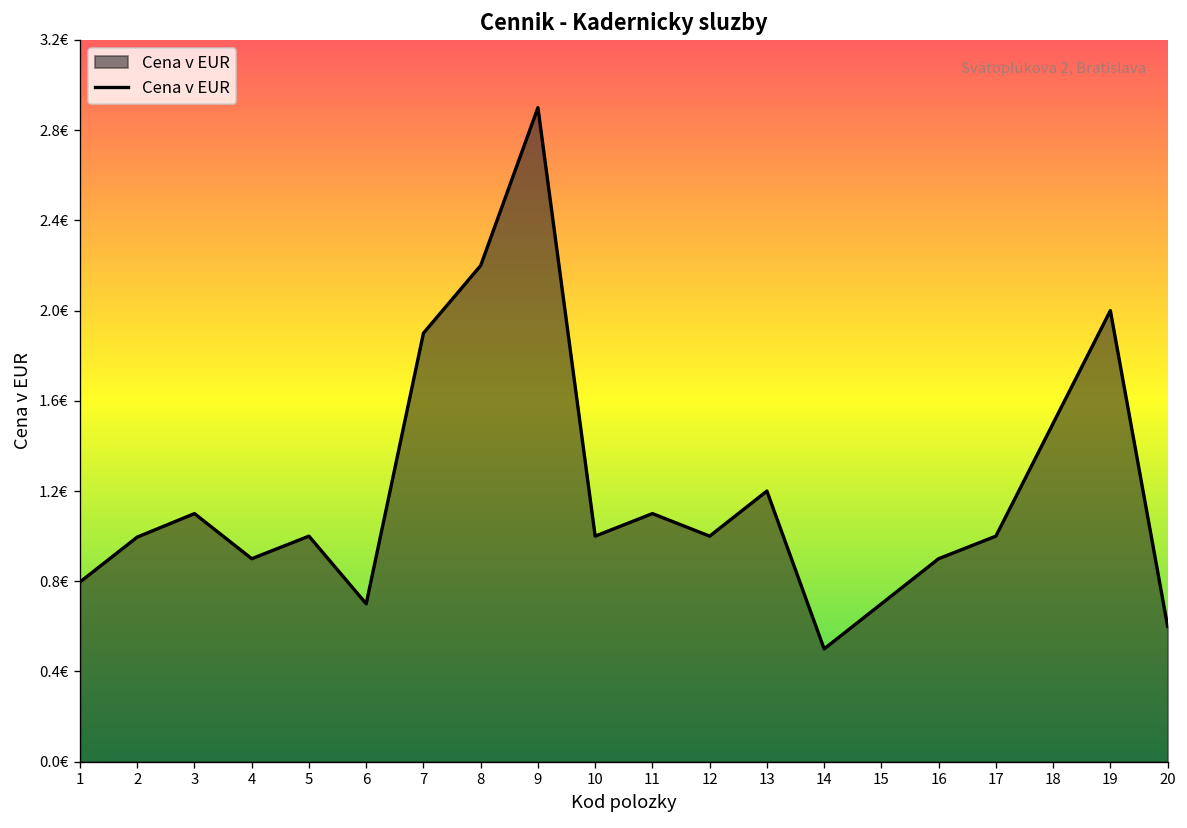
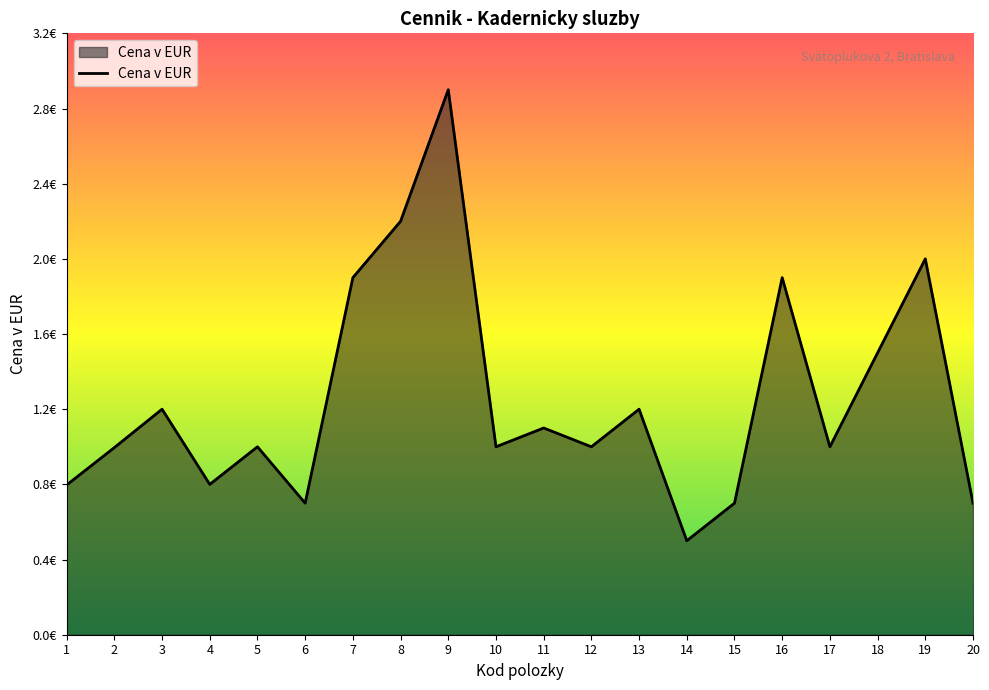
  {
    "1": "0.8€",
    "2": "1.0€",
-   "3": "1.1€",
-   "4": "0.9€",
+   "3": "1.2€",
+   "4": "0.8€",
    "5": "1.0€",
    "6": "0.7€",
    "7": "1.9€",
    "8": "2.2€",
    "9": "2.9€",
    "10": "1.0€",
    "11": "1.1€",
    "12": "1.0€",
    "13": "1.2€",
    "14": "0.5€",
    "15": "0.7€",
-   "16": "0.9€",
+   "16": "1.9€",
    "17": "1.0€",
    "18": "1.5€",
    "19": "2.0€",
-   "20": "0.6€"
+   "20": "0.7€"
  }
